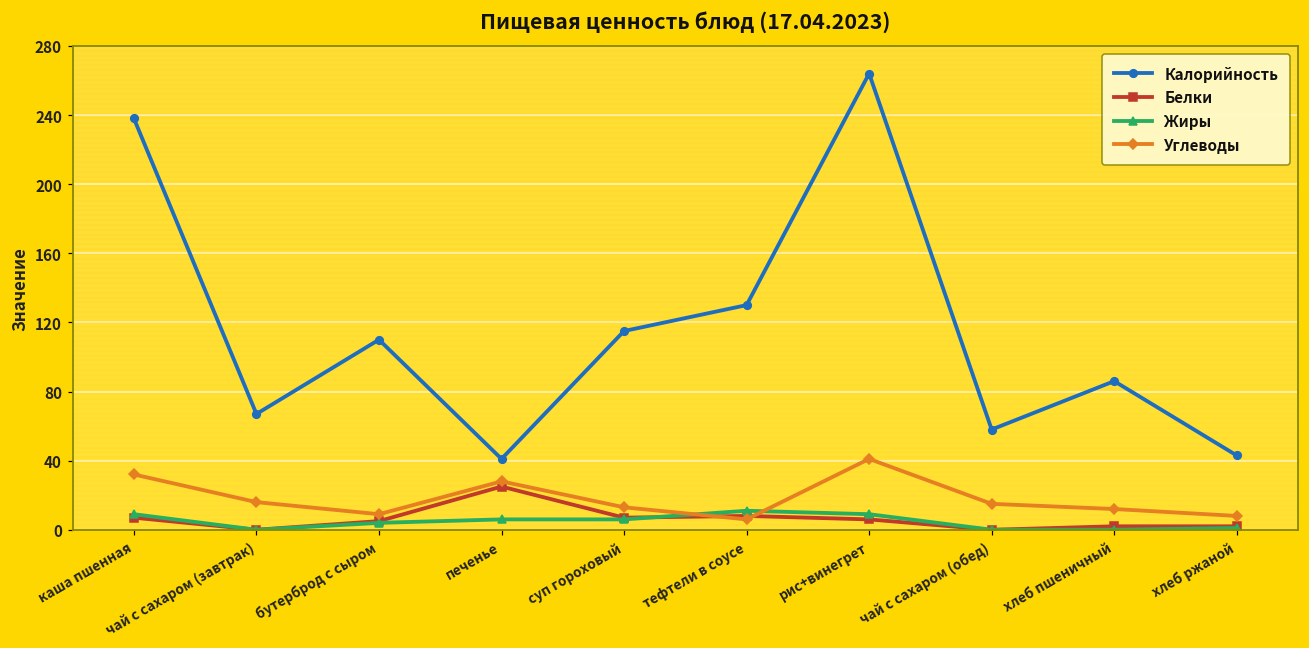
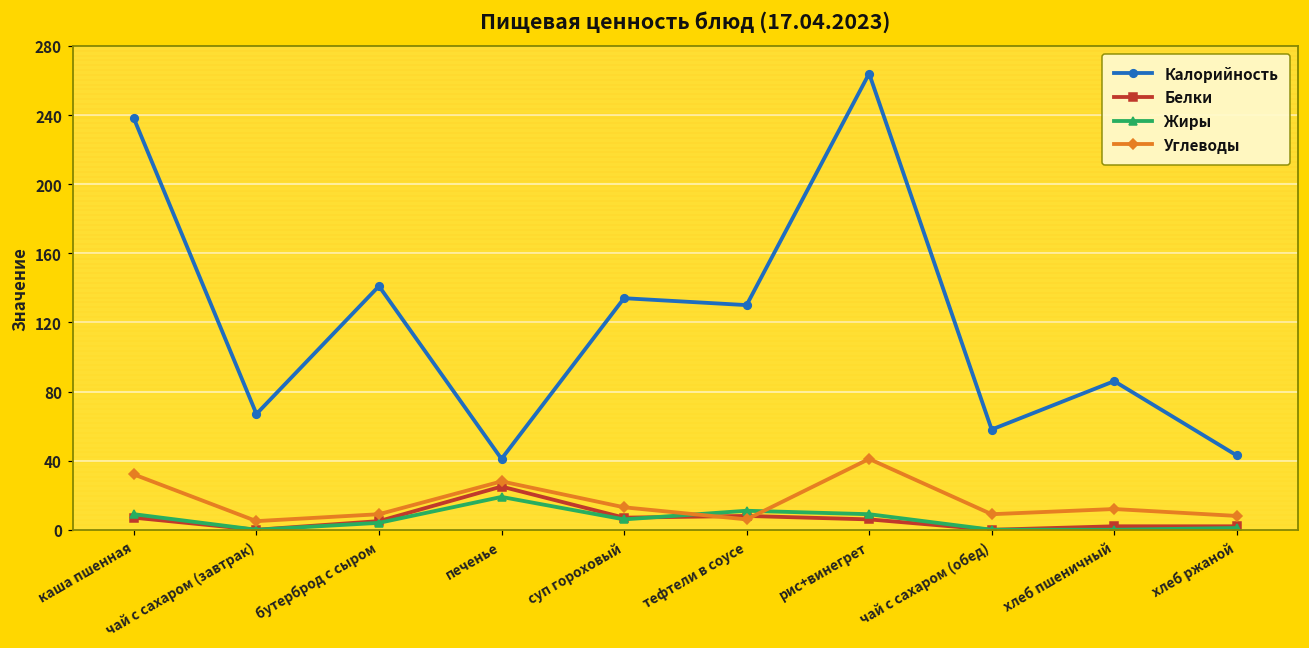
  {
    "Калорийность": {
      "каша пшенная": 238,
      "чай с сахаром (завтрак)": 67,
-     "бутерброд с сыром": 110,
+     "бутерброд с сыром": 141,
      "печенье": 41,
-     "суп гороховый": 115,
+     "суп гороховый": 134,
      "тефтели в соусе": 130,
      "рис+винегрет": 264,
      "чай с сахаром (обед)": 58,
      "хлеб пшеничный": 86,
      "хлеб ржаной": 43
    },
    "Белки": {
      "каша пшенная": 7,
      "печенье": 25,
      "тефтели в соусе": 8,
      "рис+винегрет": 6,
      "хлеб пшеничный": 2
    },
    "Жиры": {
      "каша пшенная": 9,
-     "печенье": 6,
+     "печенье": 19,
      "тефтели в соусе": 11,
      "рис+винегрет": 9,
      "хлеб пшеничный": 0
    },
    "Углеводы": {
      "каша пшенная": 32,
-     "чай с сахаром (завтрак)": 16,
+     "чай с сахаром (завтрак)": 5,
      "бутерброд с сыром": 9,
      "печенье": 28,
      "суп гороховый": 13,
      "тефтели в соусе": 6,
      "рис+винегрет": 41,
-     "чай с сахаром (обед)": 15,
+     "чай с сахаром (обед)": 9,
      "хлеб пшеничный": 12,
      "хлеб ржаной": 8
    }
  }
